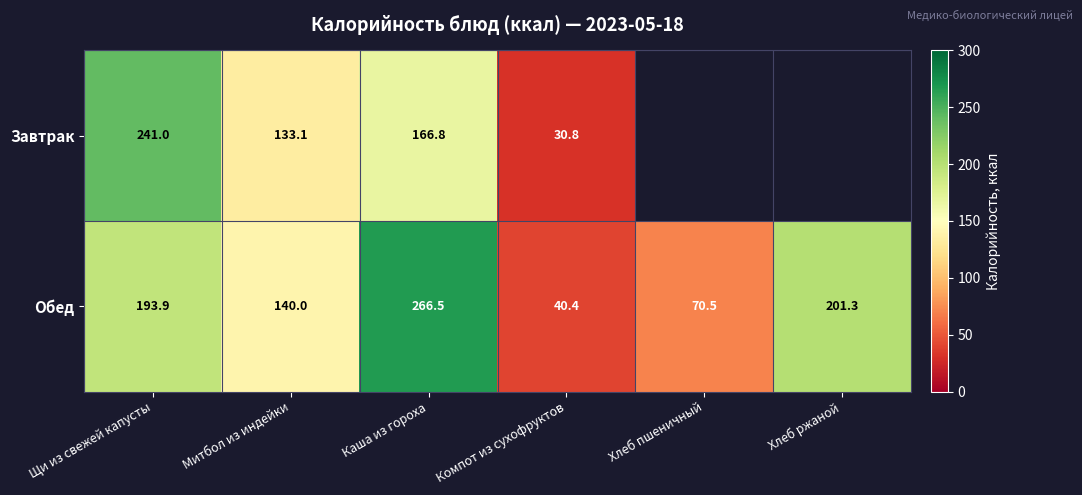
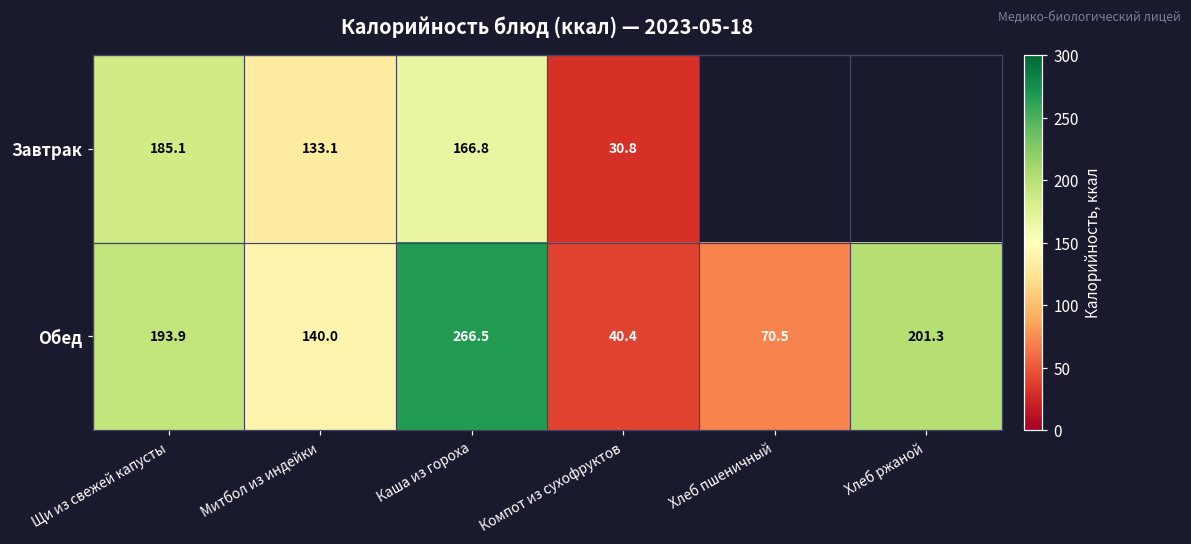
  {
    "Завтрак": {
-     "Щи из свежей капусты": 241.0,
+     "Щи из свежей капусты": 185.1,
      "Митбол из индейки": 133.1,
      "Каша из гороха": 166.8,
      "Компот из сухофруктов": 30.8
    },
    "Обед": {
      "Щи из свежей капусты": 193.9,
      "Митбол из индейки": 140.0,
      "Каша из гороха": 266.5,
      "Компот из сухофруктов": 40.4,
      "Хлеб пшеничный": 70.5,
      "Хлеб ржаной": 201.3
    }
  }
